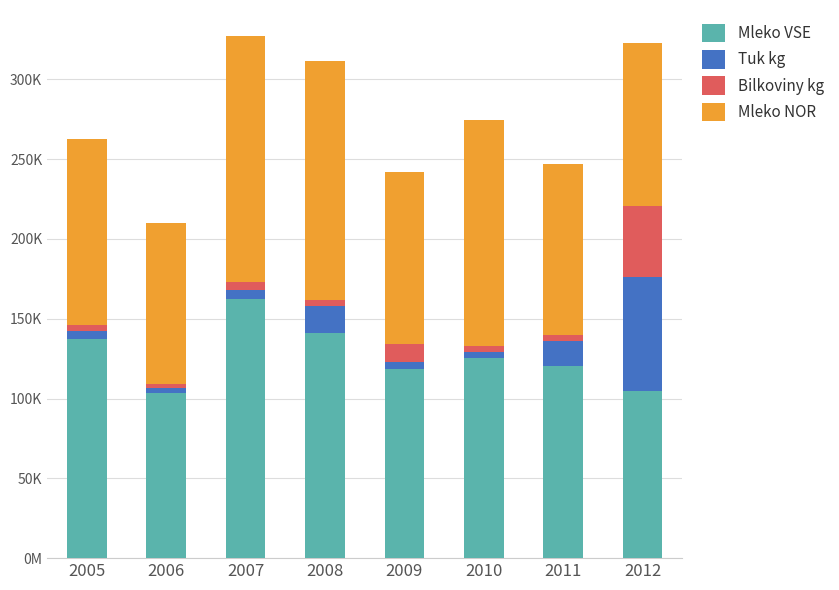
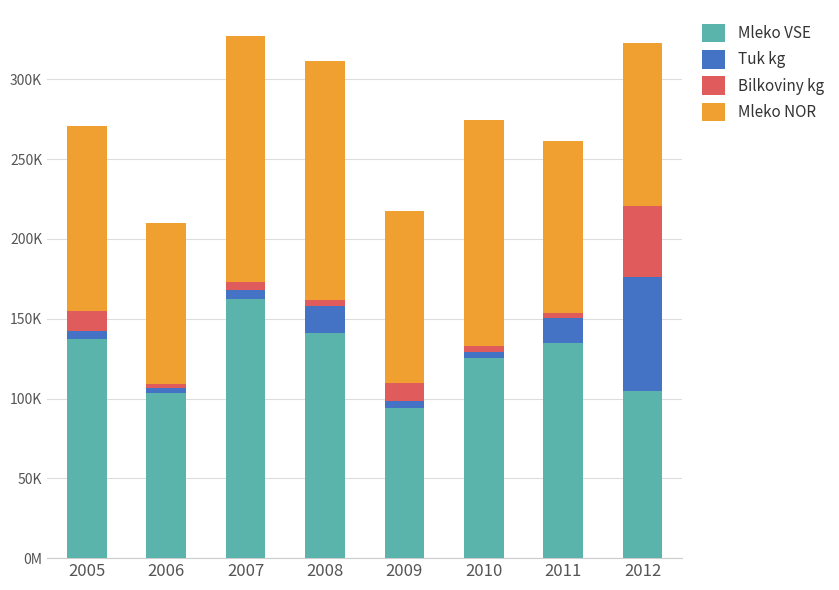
  {
    "Mleko VSE": {
      "2005": 137000,
      "2006": 103000,
      "2007": 162000,
      "2008": 141000,
-     "2009": 119000,
+     "2009": 94000,
      "2010": 126000,
-     "2011": 120000,
+     "2011": 135000,
      "2012": 105000
    },
    "Tuk kg": {
      "2005": 5000,
      "2006": 3000,
      "2007": 6000,
      "2008": 17000,
      "2009": 4000,
      "2010": 4000,
      "2011": 16000,
      "2012": 71000
    },
    "Bilkoviny kg": {
-     "2005": 4000,
+     "2005": 13000,
      "2006": 3000,
      "2007": 5000,
      "2008": 4000,
      "2009": 11000,
      "2010": 4000,
      "2011": 4000,
      "2012": 45000
    },
    "Mleko NOR": {
      "2005": 116000,
      "2006": 101000,
      "2007": 154000,
      "2008": 150000,
      "2009": 108000,
      "2010": 141000,
      "2011": 107000,
      "2012": 102000
    }
  }
